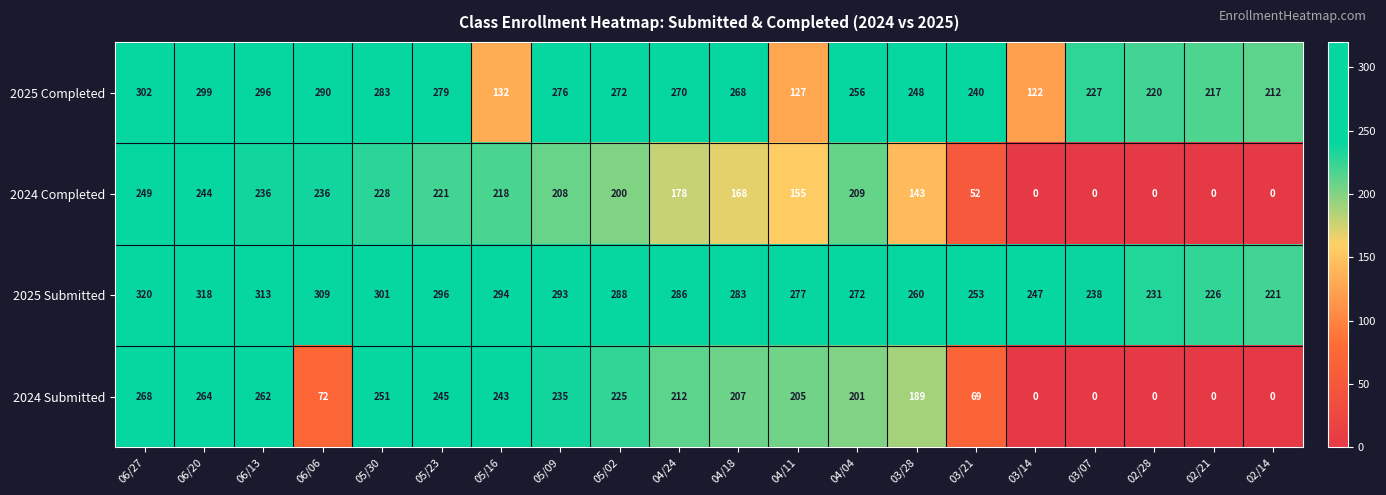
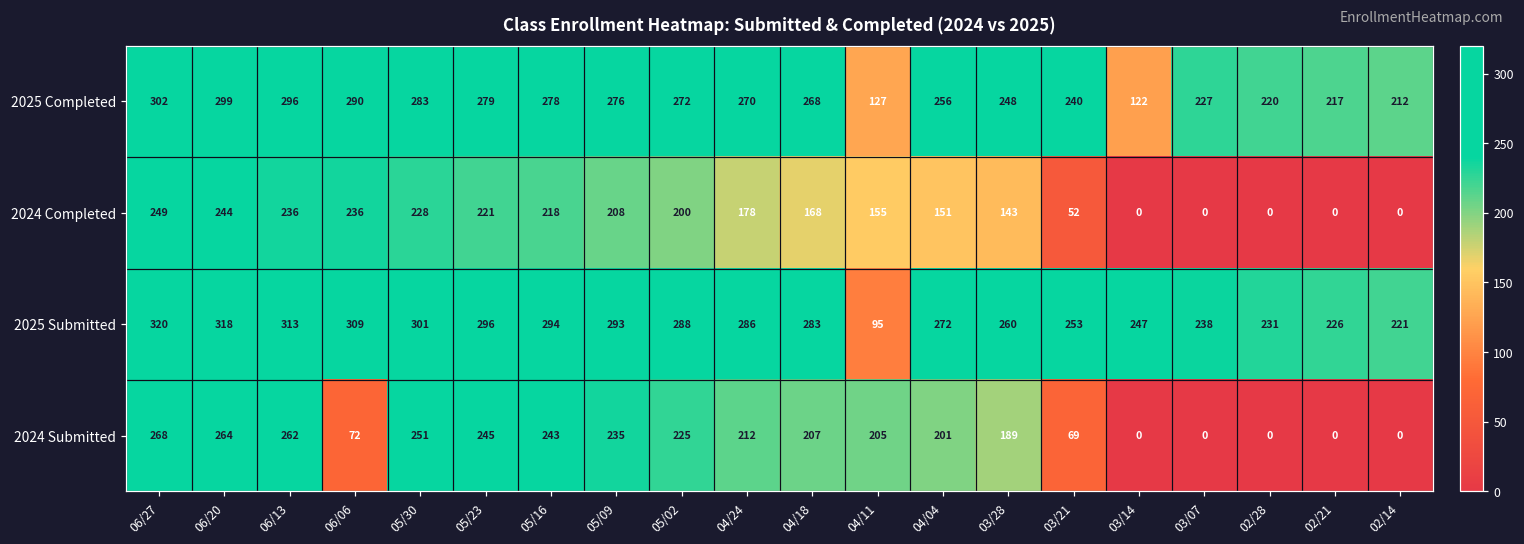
  {
    "2025 Completed": {
      "06/27": 302,
      "06/20": 299,
      "06/13": 296,
      "06/06": 290,
      "05/30": 283,
      "05/23": 279,
-     "05/16": 132,
+     "05/16": 278,
      "05/09": 276,
      "05/02": 272,
      "04/24": 270,
      "04/18": 268,
      "04/11": 127,
      "04/04": 256,
      "03/28": 248,
      "03/21": 240,
      "03/14": 122,
      "03/07": 227,
      "02/28": 220,
      "02/21": 217,
      "02/14": 212
    },
    "2024 Completed": {
      "06/27": 249,
      "06/20": 244,
      "06/13": 236,
      "06/06": 236,
      "05/30": 228,
      "05/23": 221,
      "05/16": 218,
      "05/09": 208,
      "05/02": 200,
      "04/24": 178,
      "04/18": 168,
      "04/11": 155,
-     "04/04": 209,
+     "04/04": 151,
      "03/28": 143,
      "03/21": 52,
      "03/14": 0,
      "03/07": 0,
      "02/28": 0,
      "02/21": 0,
      "02/14": 0
    },
    "2025 Submitted": {
      "06/27": 320,
      "06/20": 318,
      "06/13": 313,
      "06/06": 309,
      "05/30": 301,
      "05/23": 296,
      "05/16": 294,
      "05/09": 293,
      "05/02": 288,
      "04/24": 286,
      "04/18": 283,
-     "04/11": 277,
+     "04/11": 95,
      "04/04": 272,
      "03/28": 260,
      "03/21": 253,
      "03/14": 247,
      "03/07": 238,
      "02/28": 231,
      "02/21": 226,
      "02/14": 221
    },
    "2024 Submitted": {
      "06/27": 268,
      "06/20": 264,
      "06/13": 262,
      "06/06": 72,
      "05/30": 251,
      "05/23": 245,
      "05/16": 243,
      "05/09": 235,
      "05/02": 225,
      "04/24": 212,
      "04/18": 207,
      "04/11": 205,
      "04/04": 201,
      "03/28": 189,
      "03/21": 69,
      "03/14": 0,
      "03/07": 0,
      "02/28": 0,
      "02/21": 0,
      "02/14": 0
    }
  }
